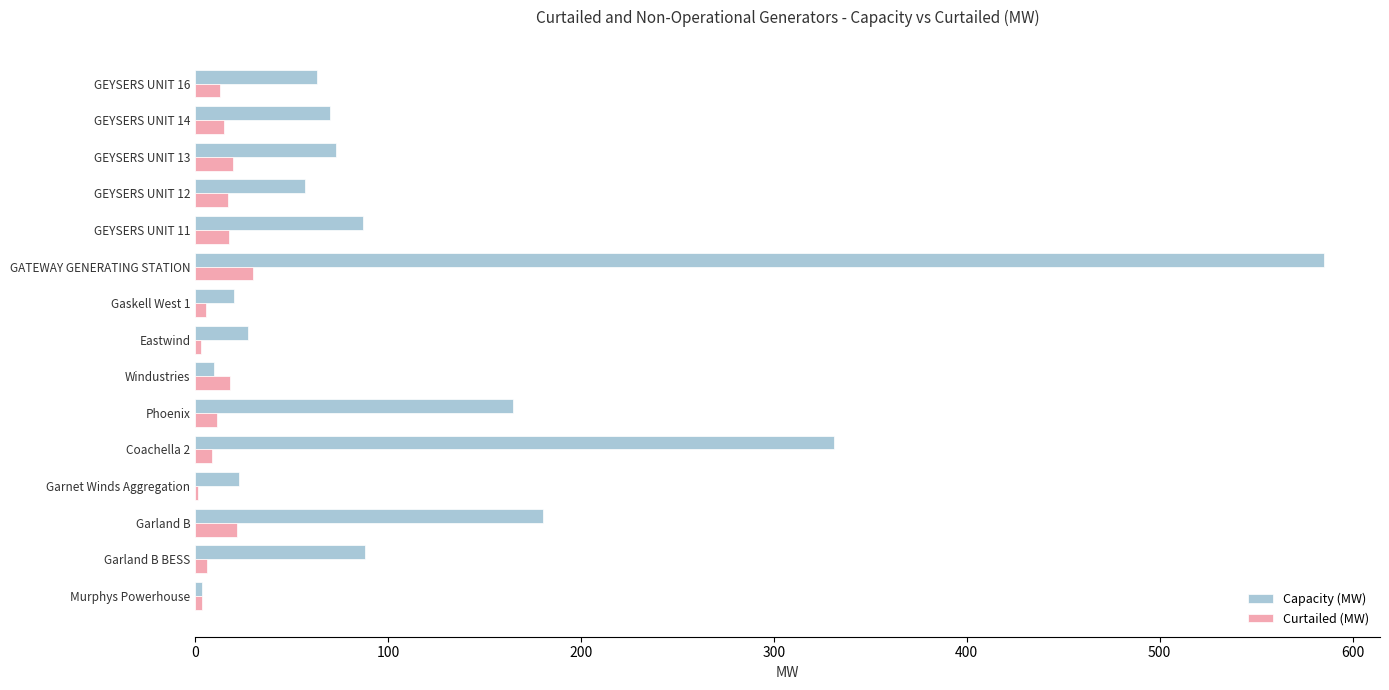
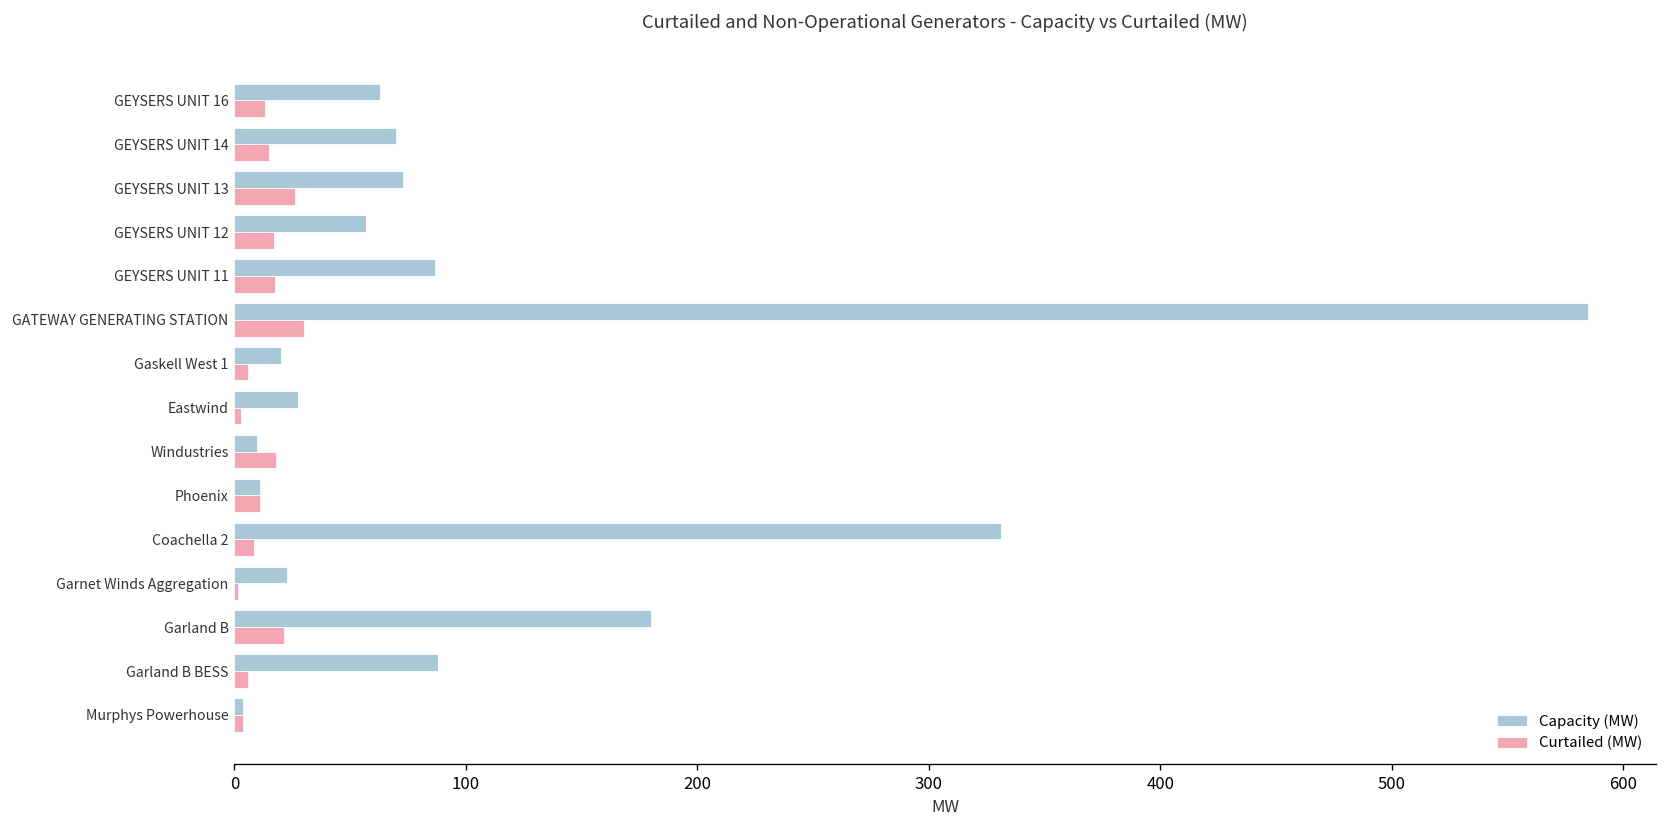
  {
    "Capacity (MW)": {
      "GEYSERS UNIT 16": 63,
      "GEYSERS UNIT 14": 70,
      "GEYSERS UNIT 13": 73,
      "GEYSERS UNIT 12": 57,
      "GEYSERS UNIT 11": 87,
      "GATEWAY GENERATING STATION": 585,
      "Gaskell West 1": 20,
      "Eastwind": 27,
      "Windustries": 10,
-     "Phoenix": 165,
+     "Phoenix": 11,
      "Coachella 2": 331,
      "Garnet Winds Aggregation": 23,
      "Garland B": 180,
      "Garland B BESS": 88,
      "Murphys Powerhouse": 4
    },
    "Curtailed (MW)": {
      "GEYSERS UNIT 16": 13,
      "GEYSERS UNIT 14": 15,
-     "GEYSERS UNIT 13": 20,
+     "GEYSERS UNIT 13": 26,
      "GEYSERS UNIT 12": 17,
      "GEYSERS UNIT 11": 18,
      "GATEWAY GENERATING STATION": 30,
      "Gaskell West 1": 6,
      "Eastwind": 3,
      "Windustries": 18,
      "Phoenix": 11,
      "Coachella 2": 8,
      "Garnet Winds Aggregation": 2,
      "Garland B": 22,
      "Garland B BESS": 6,
      "Murphys Powerhouse": 4
    }
  }
